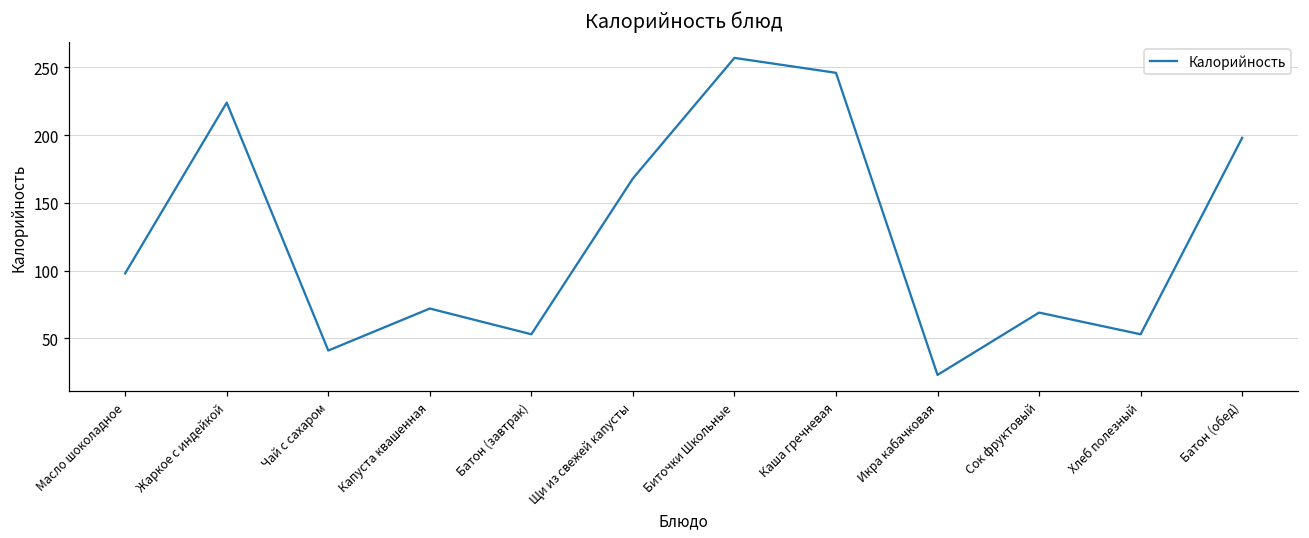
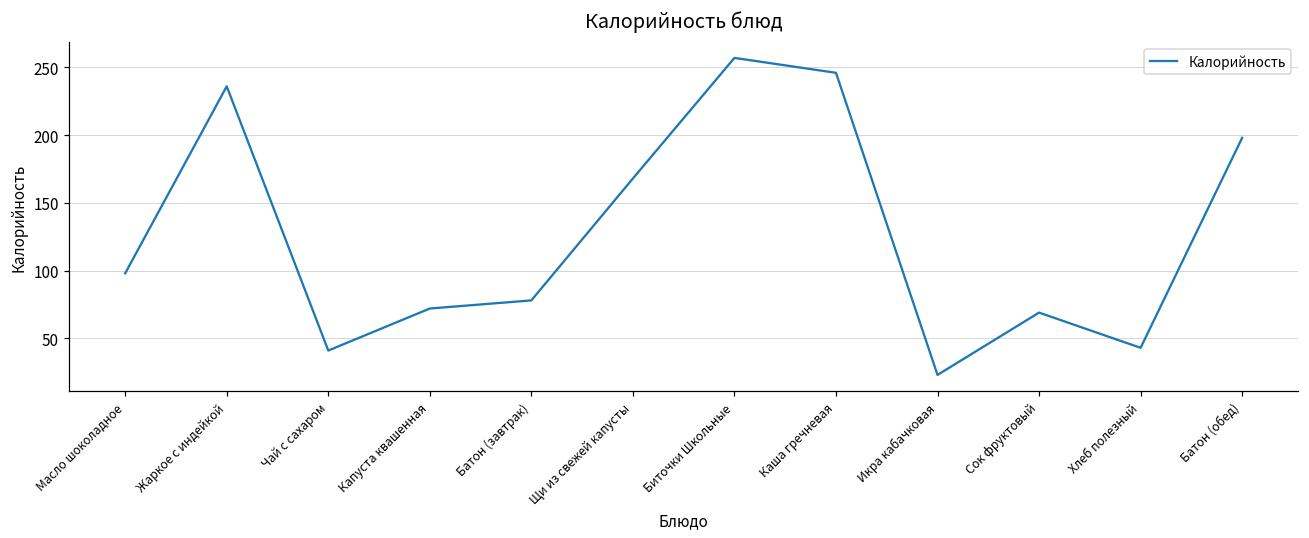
  {
    "Масло шоколадное": 98,
-   "Жаркое с индейкой": 224,
+   "Жаркое с индейкой": 236,
    "Чай с сахаром": 41,
    "Капуста квашенная": 72,
-   "Батон (завтрак)": 53,
+   "Батон (завтрак)": 78,
    "Щи из свежей капусты": 168,
    "Биточки Школьные": 257,
    "Каша гречневая": 246,
    "Икра кабачковая": 23,
    "Сок фруктовый": 69,
-   "Хлеб полезный": 53,
+   "Хлеб полезный": 43,
    "Батон (обед)": 198
  }
